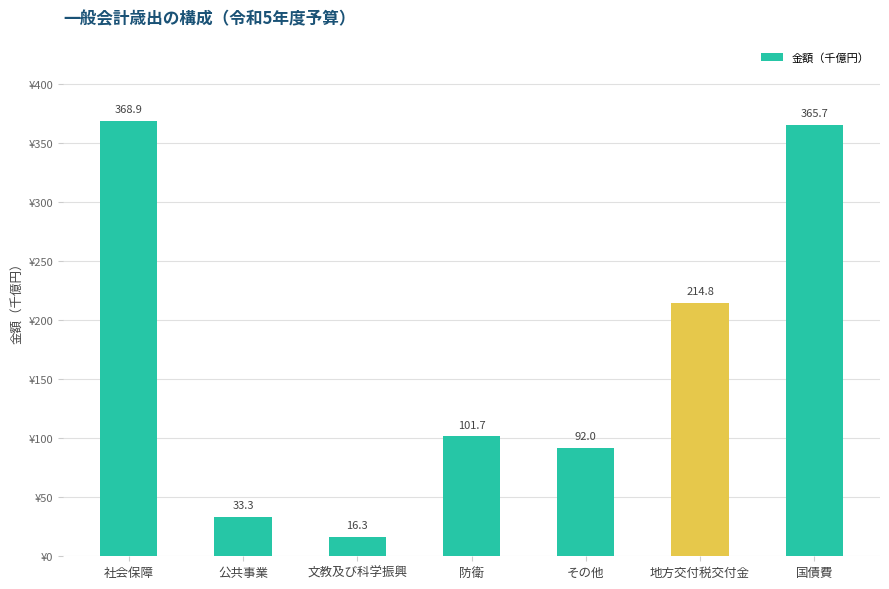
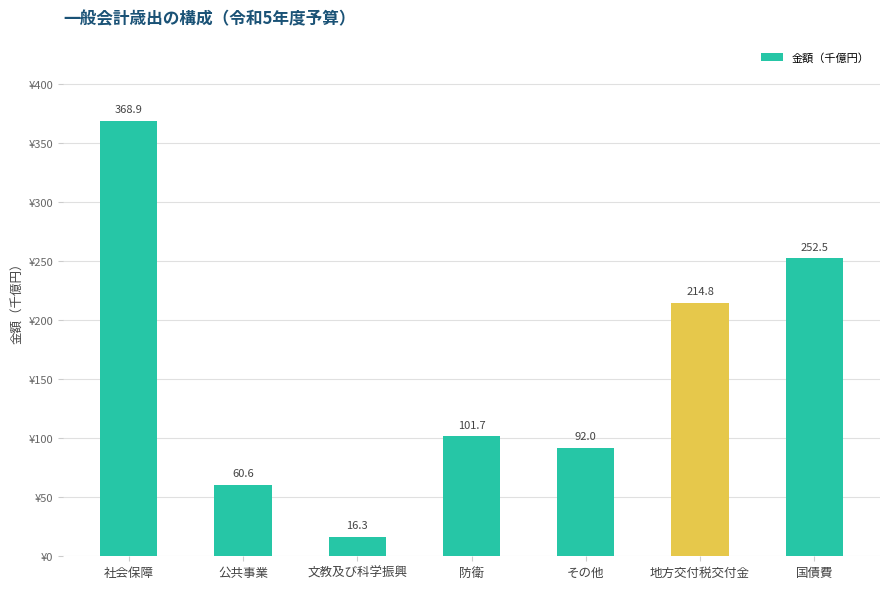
  {
    "社会保障": 368.9,
-   "公共事業": 33.3,
+   "公共事業": 60.6,
    "文教及び科学振興": 16.3,
    "防衛": 101.7,
    "その他": 92.0,
    "地方交付税交付金": 214.8,
-   "国債費": 365.7
+   "国債費": 252.5
  }
